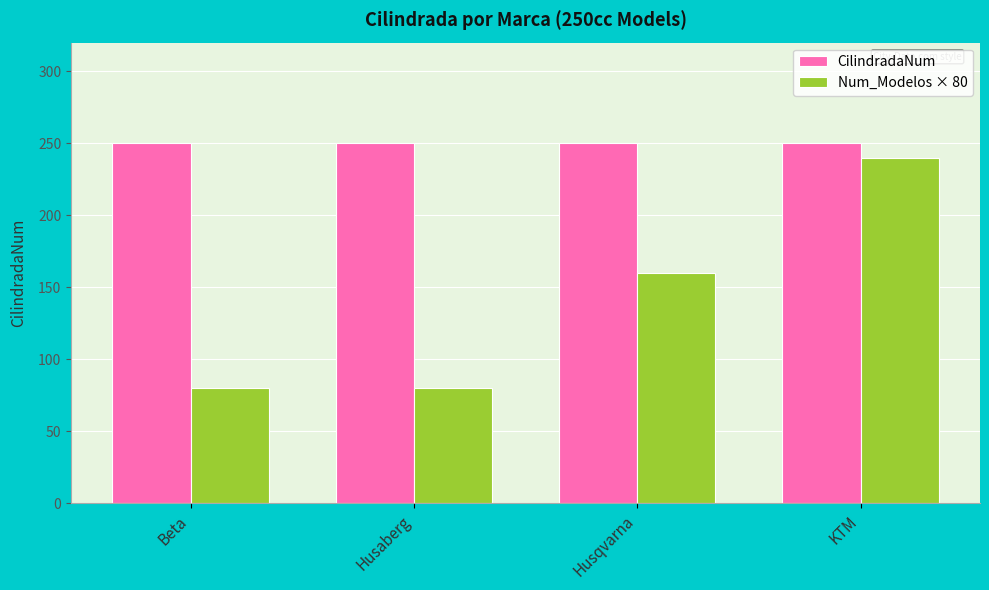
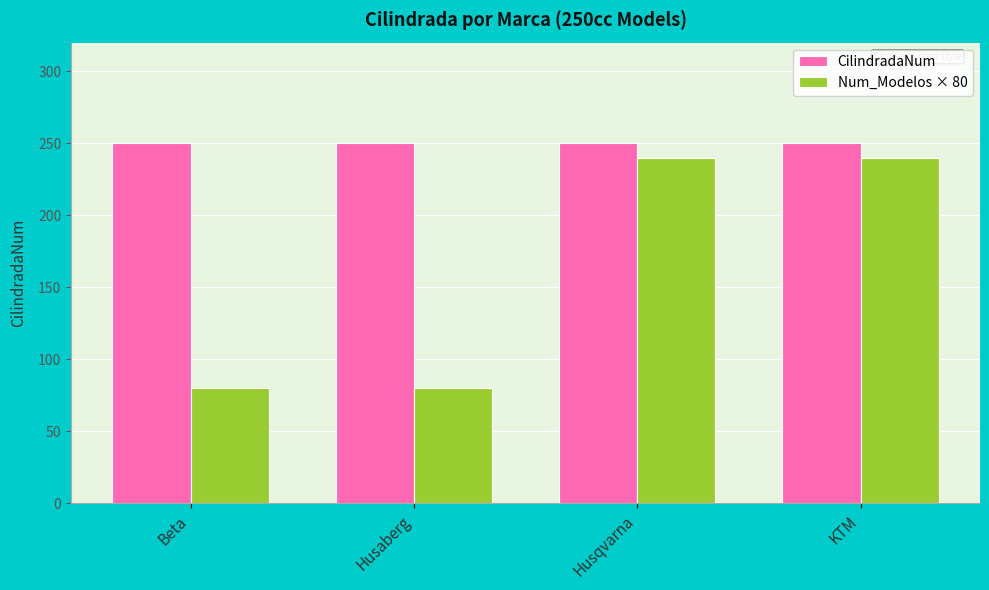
  {
    "CilindradaNum": {
      "Beta": 250,
      "Husaberg": 250,
      "Husqvarna": 250,
      "KTM": 250
    },
    "Num_Modelos × 80": {
      "Beta": 80,
      "Husaberg": 80,
-     "Husqvarna": 160,
+     "Husqvarna": 240,
      "KTM": 240
    }
  }
